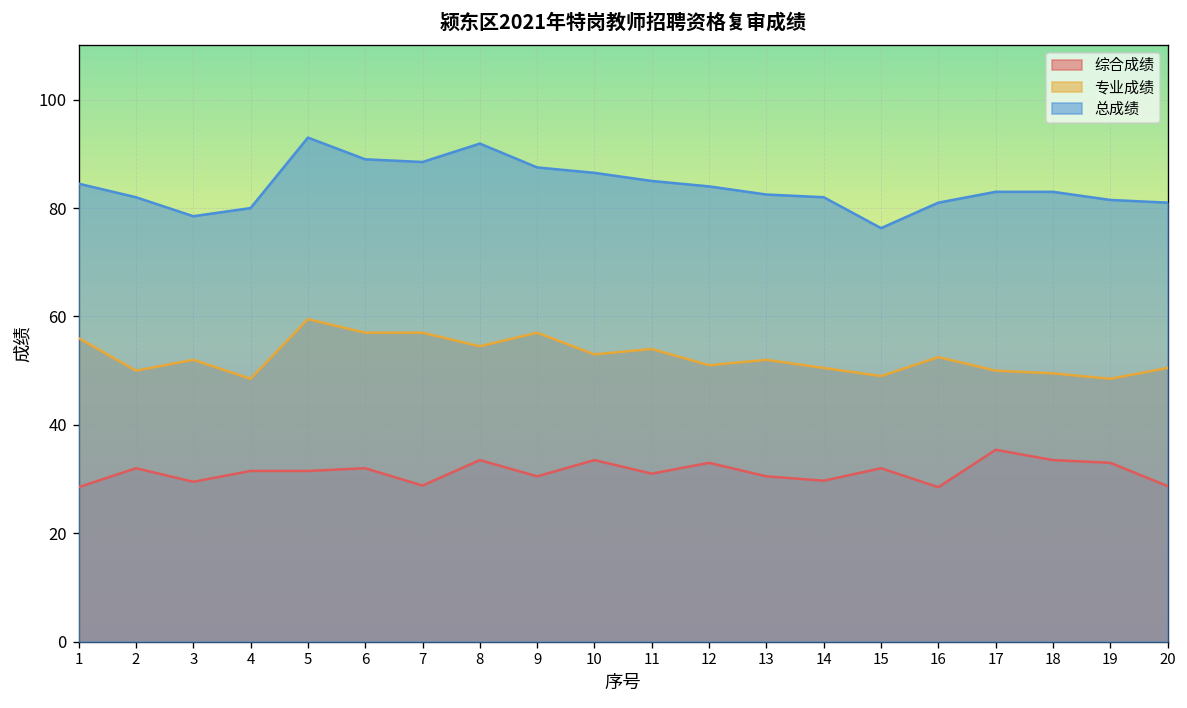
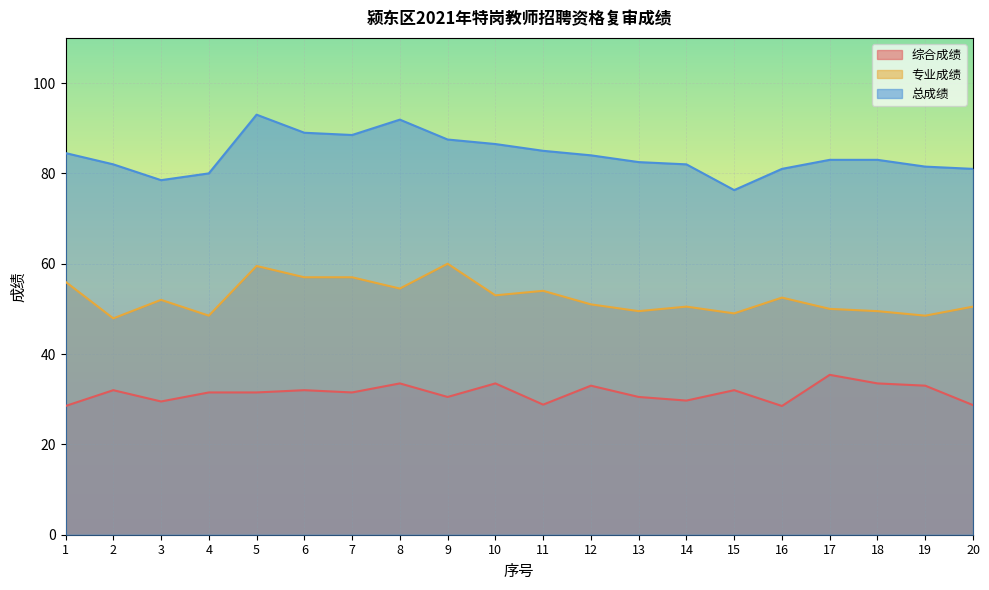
  {
    "综合成绩": {
      "1": 29,
      "2": 32,
      "3": 30,
      "4": 32,
      "5": 32,
      "6": 32,
-     "7": 29,
+     "7": 32,
      "8": 34,
      "9": 31,
      "10": 34,
-     "11": 31,
+     "11": 29,
      "12": 33,
      "13": 31,
      "14": 30,
      "15": 32,
      "16": 29,
      "17": 35,
      "18": 34,
      "19": 33,
      "20": 29
    },
    "专业成绩": {
      "1": 56,
-     "2": 50,
+     "2": 48,
      "3": 52,
      "4": 49,
      "5": 60,
      "6": 57,
      "7": 57,
      "8": 55,
-     "9": 57,
+     "9": 60,
      "10": 53,
      "11": 54,
      "12": 51,
-     "13": 52,
+     "13": 50,
      "14": 51,
      "15": 49,
      "16": 53,
      "17": 50,
      "18": 50,
      "19": 49,
      "20": 51
    },
    "总成绩": {
      "1": 85,
      "2": 82,
      "3": 79,
      "4": 80,
      "5": 93,
      "6": 89,
      "7": 89,
      "8": 92,
      "9": 88,
      "10": 87,
      "11": 85,
      "12": 84,
      "13": 83,
      "14": 82,
      "15": 76,
      "16": 81,
      "17": 83,
      "18": 83,
      "19": 82,
      "20": 81
    }
  }
